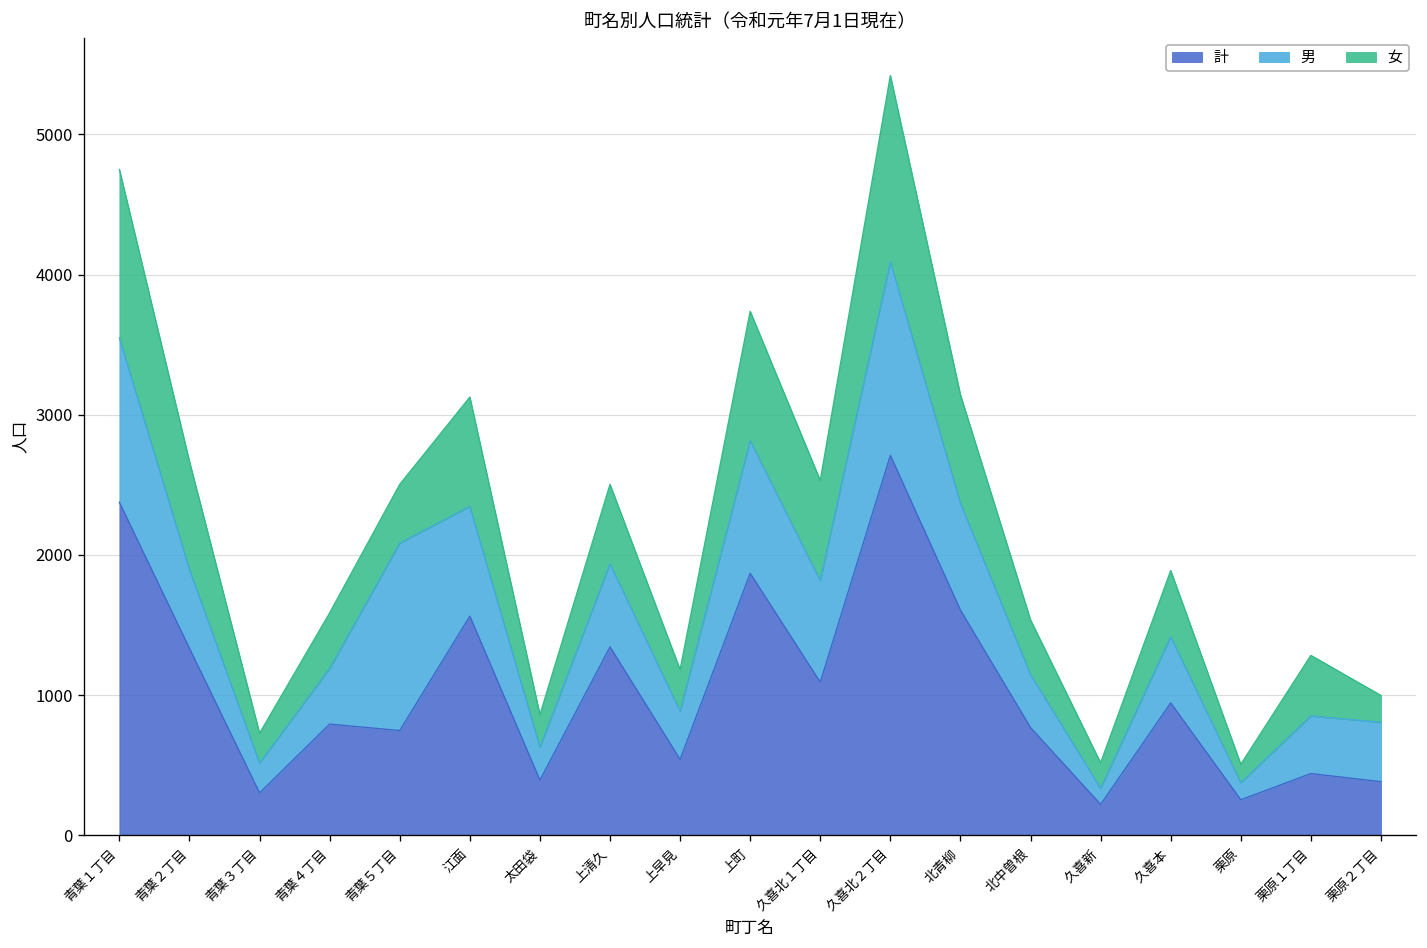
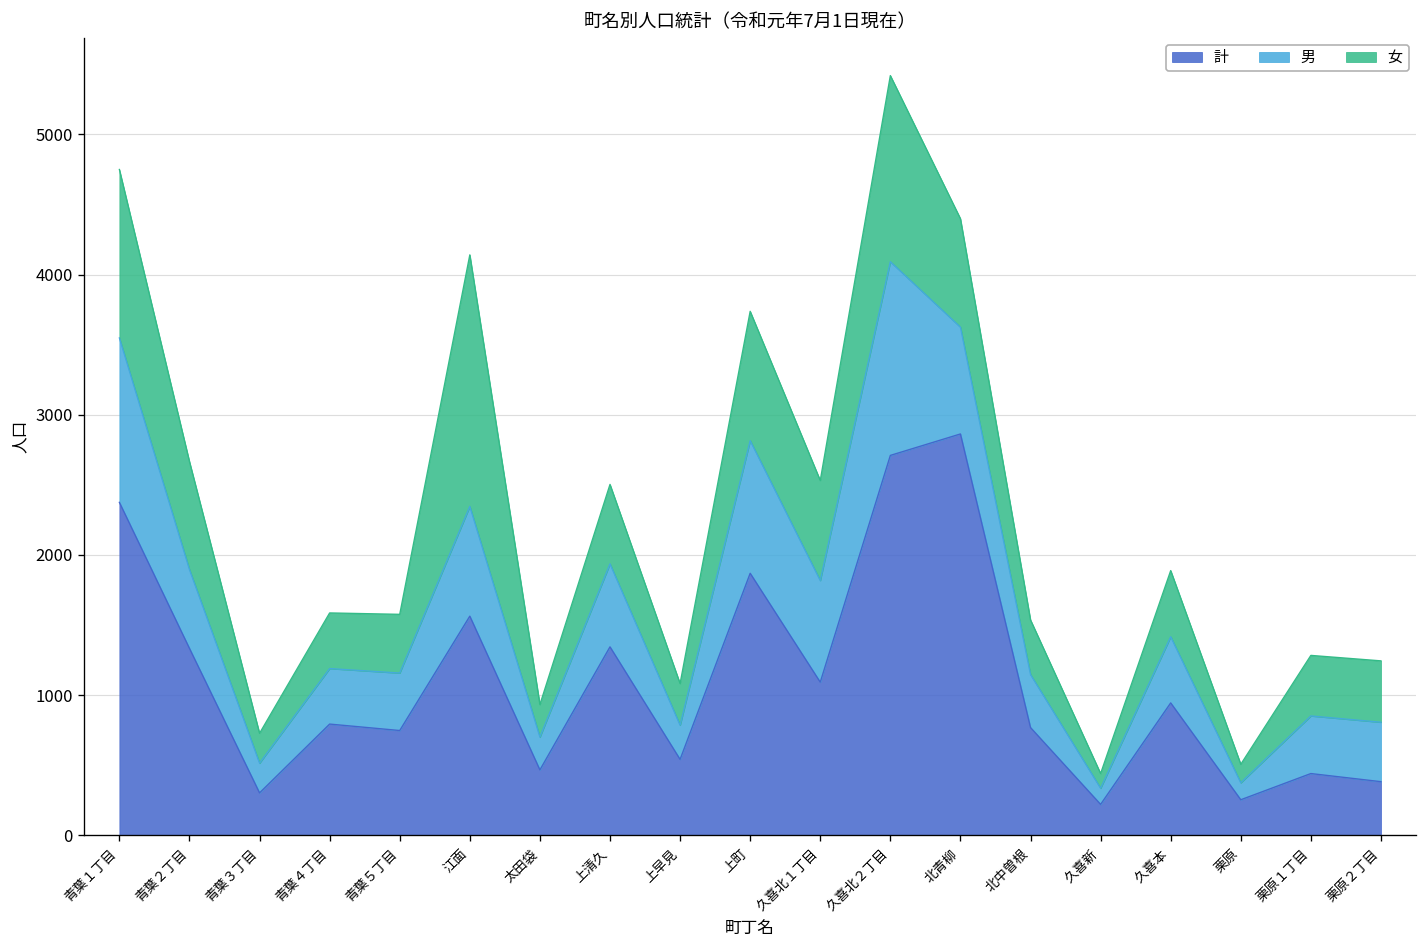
  {
    "計": {
      "青葉１丁目": 2380,
      "青葉２丁目": 1330,
      "青葉３丁目": 300,
      "青葉４丁目": 790,
      "青葉５丁目": 750,
      "江面": 1560,
-     "太田袋": 390,
+     "太田袋": 470,
      "上清久": 1340,
      "上早見": 540,
      "上町": 1870,
      "久喜北１丁目": 1090,
      "久喜北２丁目": 2710,
-     "北青柳": 1610,
+     "北青柳": 2860,
      "北中曽根": 770,
      "久喜新": 220,
      "久喜本": 940,
      "栗原": 250,
      "栗原１丁目": 440,
      "栗原２丁目": 380
    },
    "男": {
      "青葉１丁目": 1170,
      "青葉２丁目": 560,
      "青葉３丁目": 210,
      "青葉４丁目": 400,
-     "青葉５丁目": 1340,
+     "青葉５丁目": 410,
      "江面": 780,
      "太田袋": 230,
      "上清久": 590,
-     "上早見": 340,
+     "上早見": 240,
      "上町": 950,
      "久喜北１丁目": 730,
      "久喜北２丁目": 1380,
      "北青柳": 760,
      "北中曽根": 380,
      "久喜新": 120,
      "久喜本": 470,
      "栗原": 120,
      "栗原１丁目": 410,
      "栗原２丁目": 420
    },
    "女": {
      "青葉１丁目": 1200,
      "青葉２丁目": 770,
      "青葉３丁目": 210,
      "青葉４丁目": 400,
      "青葉５丁目": 420,
-     "江面": 780,
+     "江面": 1800,
      "太田袋": 230,
      "上清久": 570,
      "上早見": 300,
      "上町": 920,
      "久喜北１丁目": 710,
      "久喜北２丁目": 1330,
      "北青柳": 770,
      "北中曽根": 390,
-     "久喜新": 180,
+     "久喜新": 110,
      "久喜本": 470,
      "栗原": 130,
      "栗原１丁目": 430,
-     "栗原２丁目": 190
+     "栗原２丁目": 440
    }
  }
